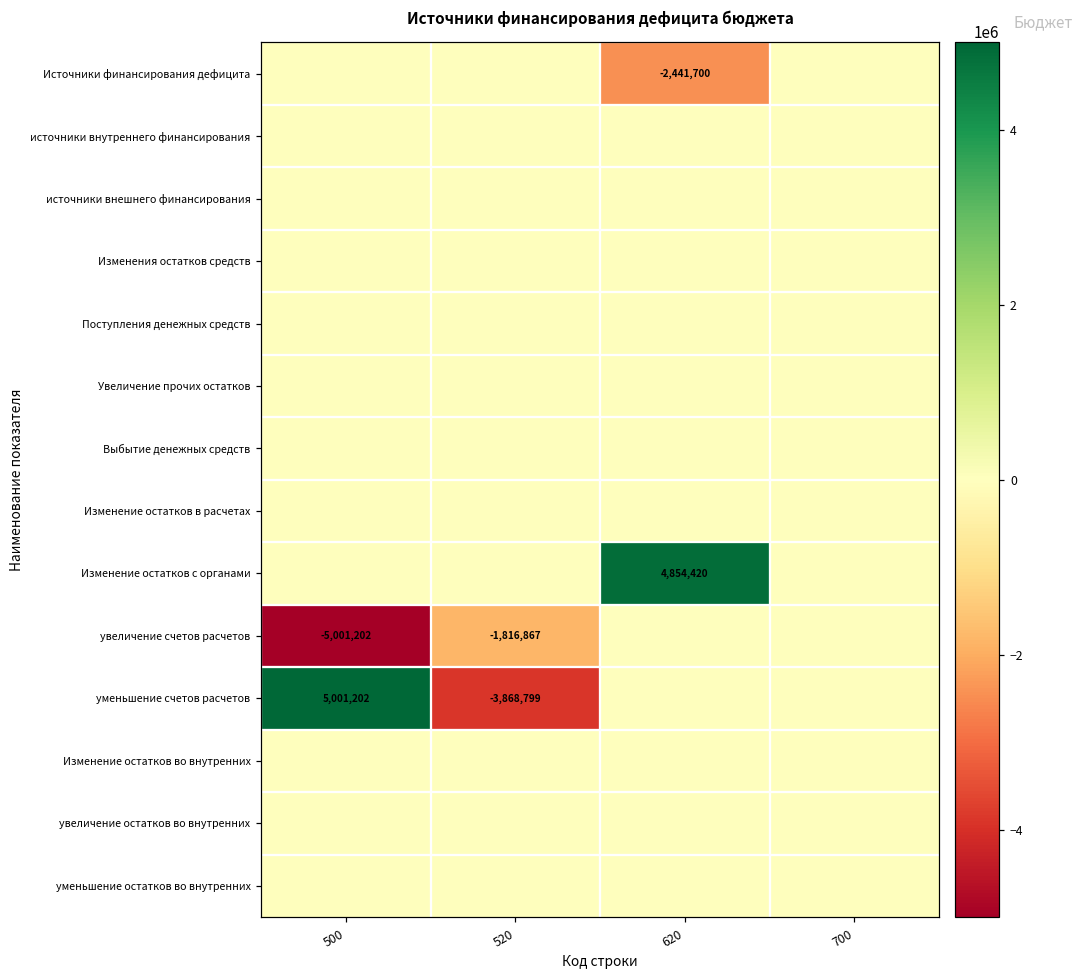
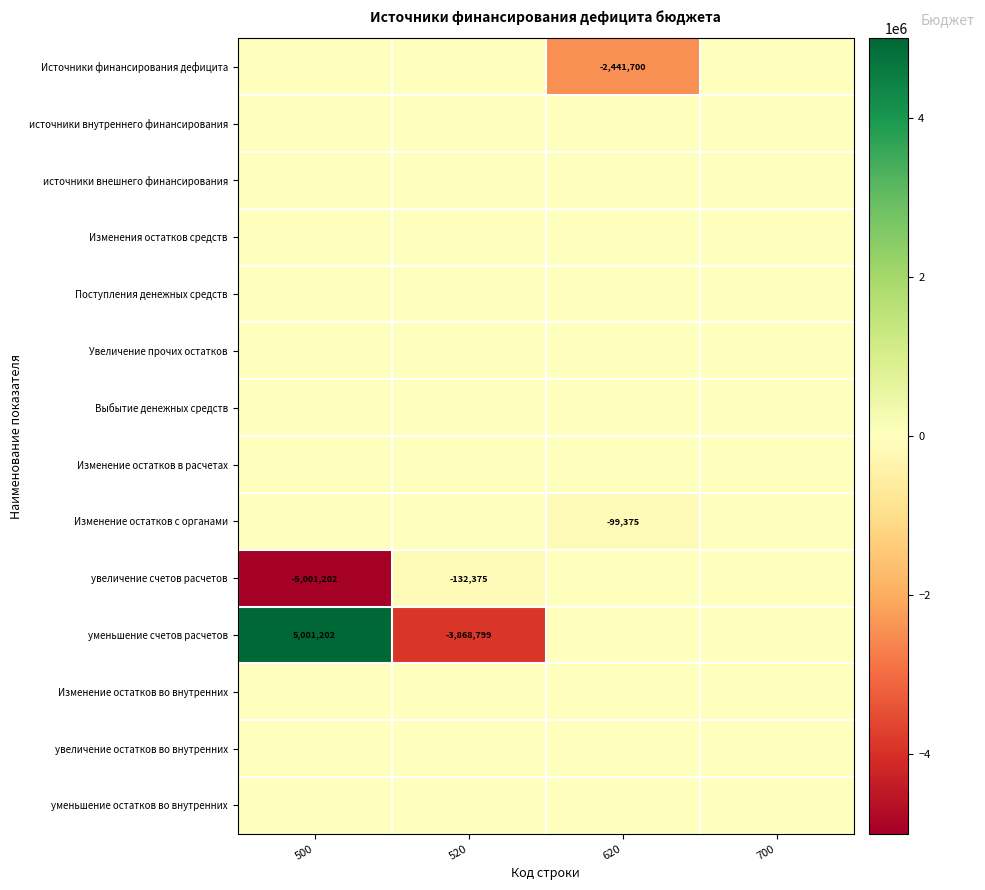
  {
    "Источники финансирования дефицита": {
      "620": "-2,441,700"
    },
    "Изменение остатков с органами": {
-     "620": "4,854,420"
+     "620": "-99,375"
    },
    "увеличение счетов расчетов": {
      "500": "-5,001,202",
-     "520": "-1,816,867"
+     "520": "-132,375"
    },
    "уменьшение счетов расчетов": {
      "500": "5,001,202",
      "520": "-3,868,799"
    }
  }
